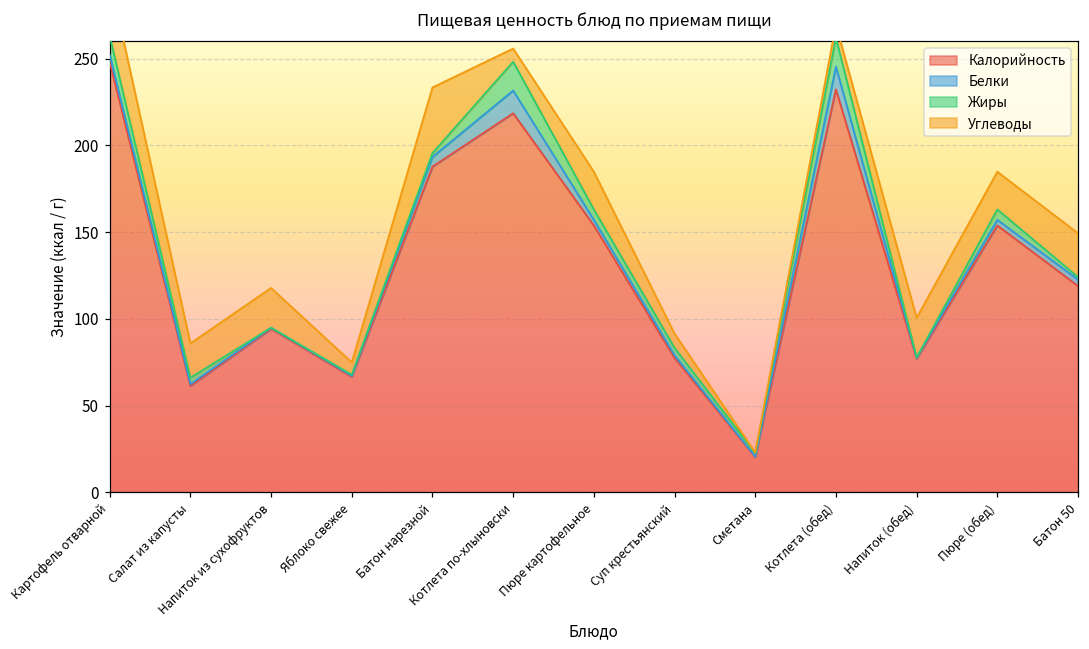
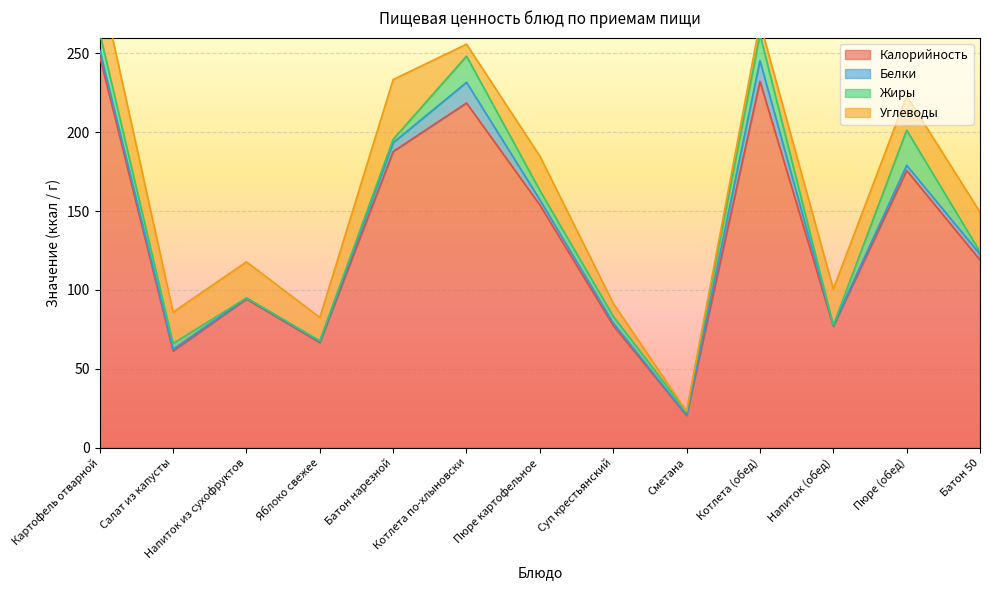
  {
    "Калорийность": {
      "Картофель отварной": 248,
      "Батон нарезной": 188,
      "Котлета по-хлыновски": 219,
      "Пюре картофельное": 154,
      "Котлета (обед)": 232,
-     "Пюре (обед)": 154,
+     "Пюре (обед)": 176,
      "Батон 50": 119
    },
    "Белки": {
      "Картофель отварной": 4,
      "Батон нарезной": 6,
      "Котлета по-хлыновски": 13,
      "Пюре картофельное": 3,
      "Котлета (обед)": 13,
      "Пюре (обед)": 3
    },
    "Жиры": {
      "Салат из капусты": 4,
      "Батон нарезной": 2,
      "Котлета по-хлыновски": 17,
      "Пюре картофельное": 6,
      "Суп крестьянский": 4,
-     "Пюре (обед)": 6
+     "Пюре (обед)": 22
    },
    "Углеводы": {
      "Салат из капусты": 20,
      "Напиток из сухофруктов": 23,
-     "Яблоко свежее": 7,
+     "Яблоко свежее": 15,
      "Батон нарезной": 38,
      "Котлета по-хлыновски": 8,
      "Пюре картофельное": 22,
      "Суп крестьянский": 8,
      "Напиток (обед)": 23,
      "Батон 50": 25
    }
  }
